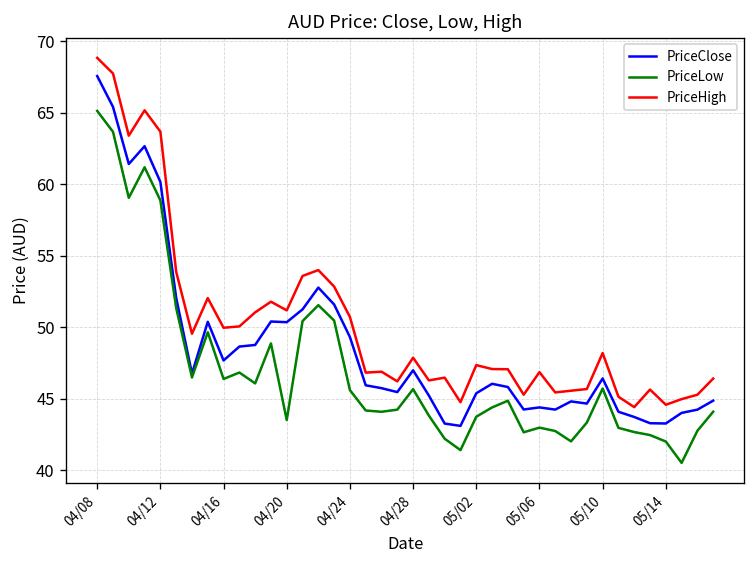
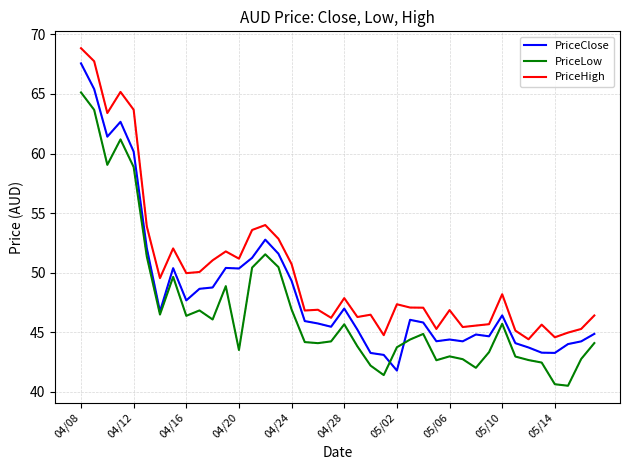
  {
    "PriceClose": {
      "04/08": 67.6,
      "04/12": 60.2,
      "04/16": 47.7,
      "04/20": 50.3,
      "04/24": 49.3,
      "04/28": 47.0,
-     "05/02": 45.4,
+     "05/02": 41.8,
      "05/06": 44.4,
      "05/10": 46.4,
      "05/14": 43.3
    },
    "PriceLow": {
      "04/08": 65.1,
      "04/12": 58.9,
      "04/16": 46.4,
      "04/20": 43.5,
-     "04/24": 45.6,
+     "04/24": 46.9,
      "04/28": 45.7,
      "05/02": 43.7,
      "05/06": 43.0,
      "05/10": 45.7,
-     "05/14": 42.0
+     "05/14": 40.6
    },
    "PriceHigh": {
      "04/08": 68.8,
      "04/12": 63.7,
      "04/16": 50.0,
      "04/20": 51.2,
      "04/24": 50.7,
      "04/28": 47.9,
      "05/02": 47.3,
      "05/06": 46.9,
      "05/10": 48.2,
      "05/14": 44.6
    }
  }
